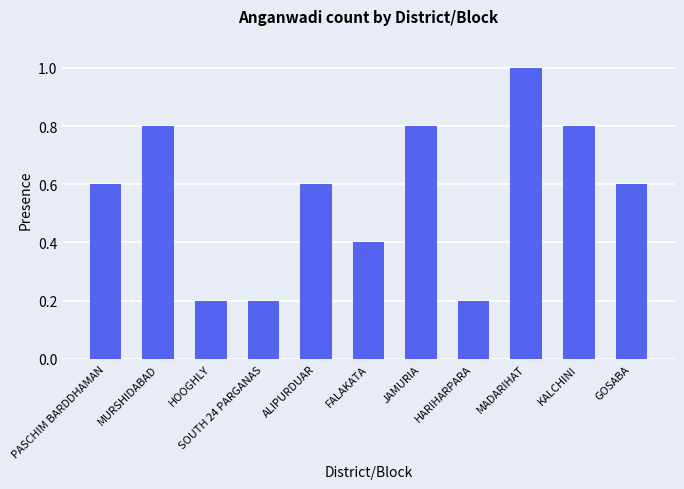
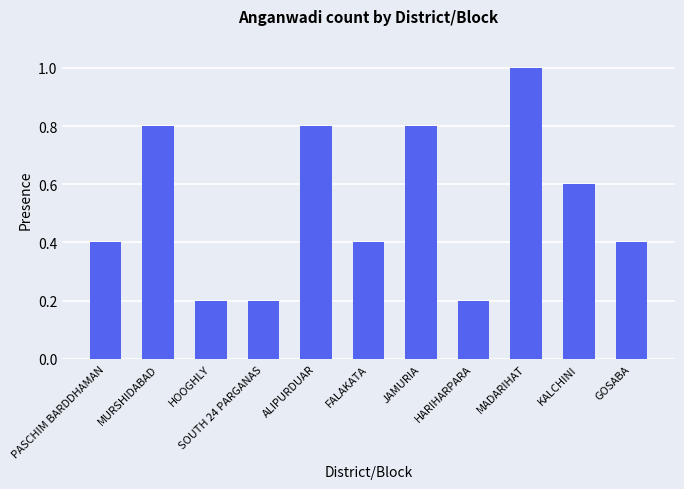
  {
-   "PASCHIM BARDDHAMAN": 0.60,
+   "PASCHIM BARDDHAMAN": 0.40,
    "MURSHIDABAD": 0.80,
    "HOOGHLY": 0.20,
    "SOUTH 24 PARGANAS": 0.20,
-   "ALIPURDUAR": 0.60,
+   "ALIPURDUAR": 0.80,
    "FALAKATA": 0.40,
    "JAMURIA": 0.80,
    "HARIHARPARA": 0.20,
    "MADARIHAT": 1.00,
-   "KALCHINI": 0.80,
-   "GOSABA": 0.60
+   "KALCHINI": 0.60,
+   "GOSABA": 0.40
  }
